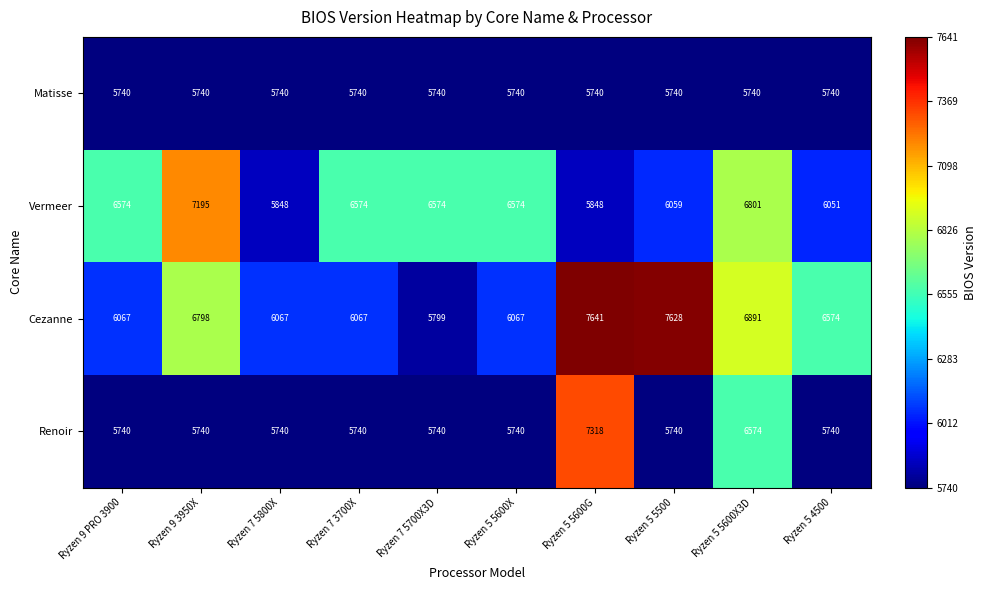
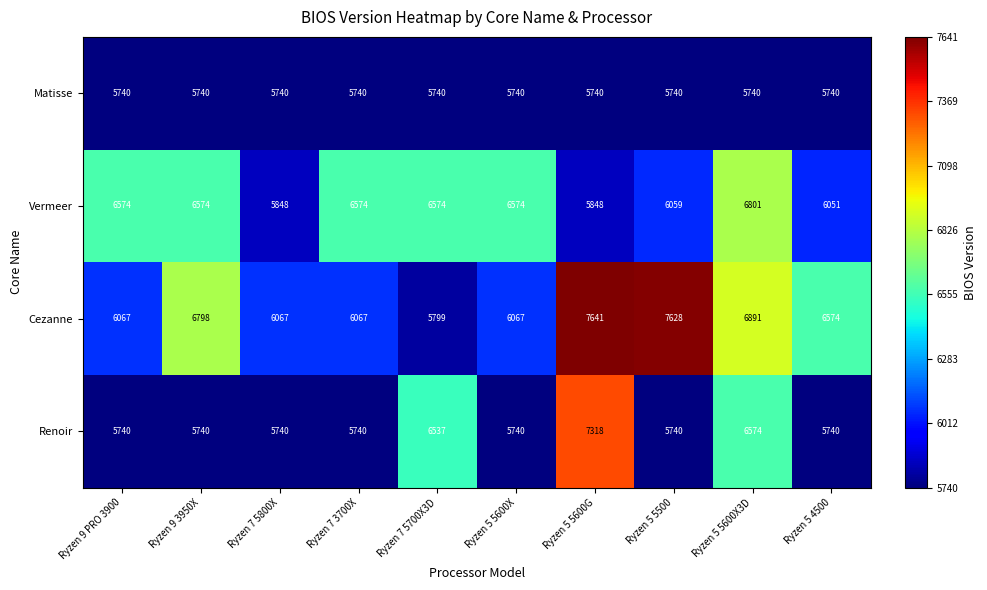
  {
    "Matisse": {
      "Ryzen 9 PRO 3900": 5740,
      "Ryzen 9 3950X": 5740,
      "Ryzen 7 5800X": 5740,
      "Ryzen 7 3700X": 5740,
      "Ryzen 7 5700X3D": 5740,
      "Ryzen 5 5600X": 5740,
      "Ryzen 5 5600G": 5740,
      "Ryzen 5 5500": 5740,
      "Ryzen 5 5600X3D": 5740,
      "Ryzen 5 4500": 5740
    },
    "Vermeer": {
      "Ryzen 9 PRO 3900": 6574,
-     "Ryzen 9 3950X": 7195,
+     "Ryzen 9 3950X": 6574,
      "Ryzen 7 5800X": 5848,
      "Ryzen 7 3700X": 6574,
      "Ryzen 7 5700X3D": 6574,
      "Ryzen 5 5600X": 6574,
      "Ryzen 5 5600G": 5848,
      "Ryzen 5 5500": 6059,
      "Ryzen 5 5600X3D": 6801,
      "Ryzen 5 4500": 6051
    },
    "Cezanne": {
      "Ryzen 9 PRO 3900": 6067,
      "Ryzen 9 3950X": 6798,
      "Ryzen 7 5800X": 6067,
      "Ryzen 7 3700X": 6067,
      "Ryzen 7 5700X3D": 5799,
      "Ryzen 5 5600X": 6067,
      "Ryzen 5 5600G": 7641,
      "Ryzen 5 5500": 7628,
      "Ryzen 5 5600X3D": 6891,
      "Ryzen 5 4500": 6574
    },
    "Renoir": {
      "Ryzen 9 PRO 3900": 5740,
      "Ryzen 9 3950X": 5740,
      "Ryzen 7 5800X": 5740,
      "Ryzen 7 3700X": 5740,
-     "Ryzen 7 5700X3D": 5740,
+     "Ryzen 7 5700X3D": 6537,
      "Ryzen 5 5600X": 5740,
      "Ryzen 5 5600G": 7318,
      "Ryzen 5 5500": 5740,
      "Ryzen 5 5600X3D": 6574,
      "Ryzen 5 4500": 5740
    }
  }
